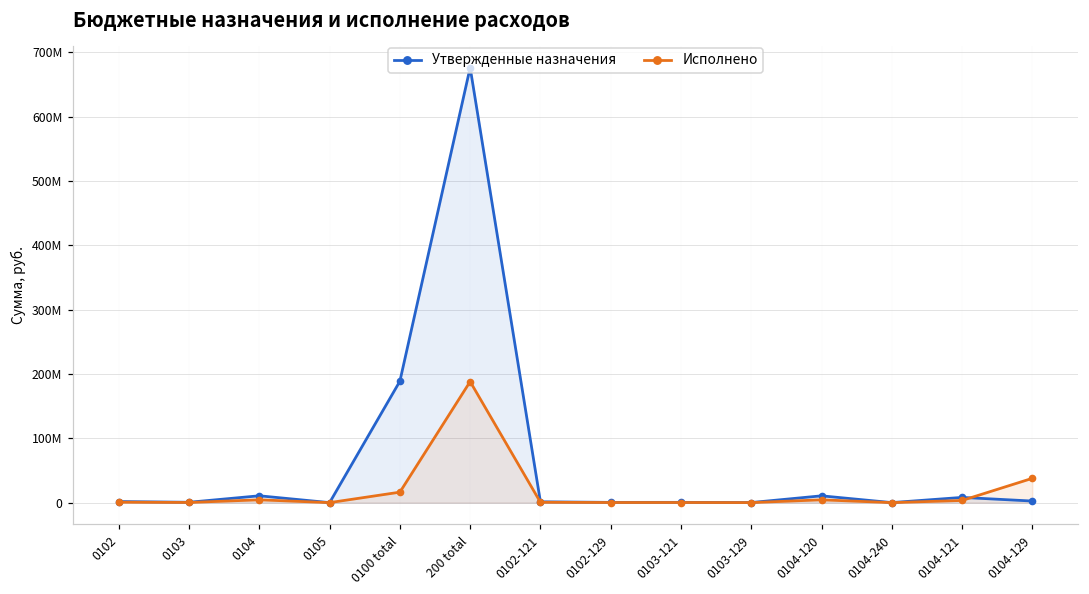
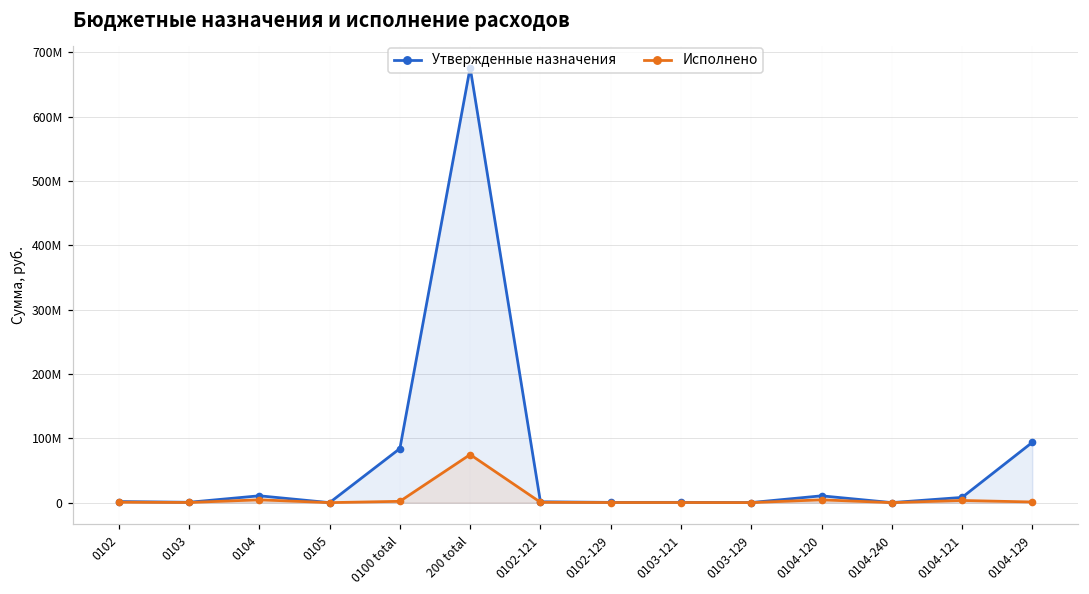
  {
    "Утвержденные назначения": {
      "0104": 10000000,
-     "0100 total": 190000000,
+     "0100 total": 80000000,
      "0104-120": 10000000,
      "0104-121": 10000000,
-     "0104-129": 0
+     "0104-129": 90000000
    },
    "Исполнено": {
      "0104": 0,
-     "0100 total": 20000000,
-     "200 total": 190000000,
+     "0100 total": 0,
+     "200 total": 70000000,
      "0104-120": 0,
      "0104-121": 0,
-     "0104-129": 40000000
+     "0104-129": 0
    }
  }
